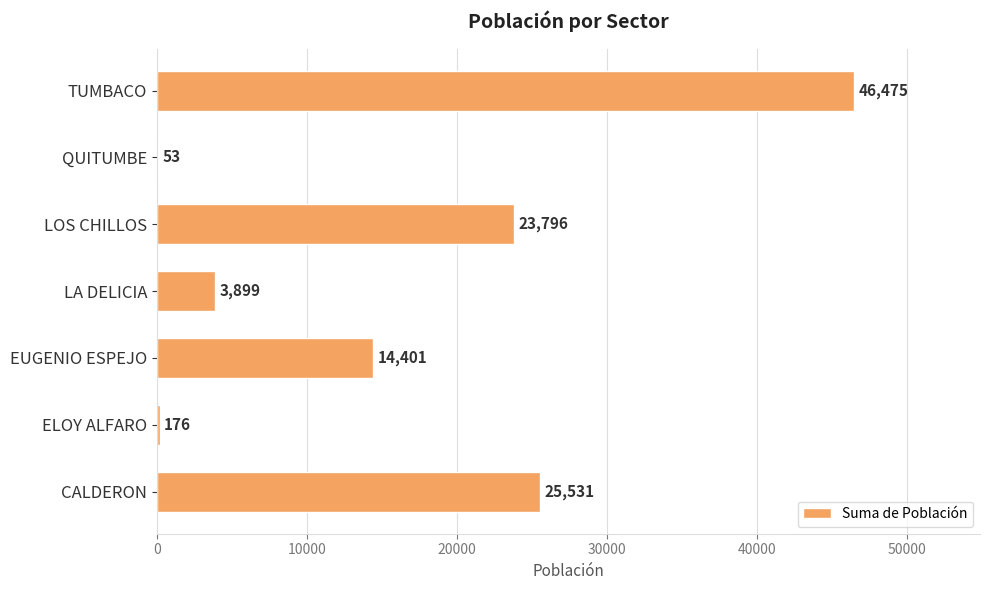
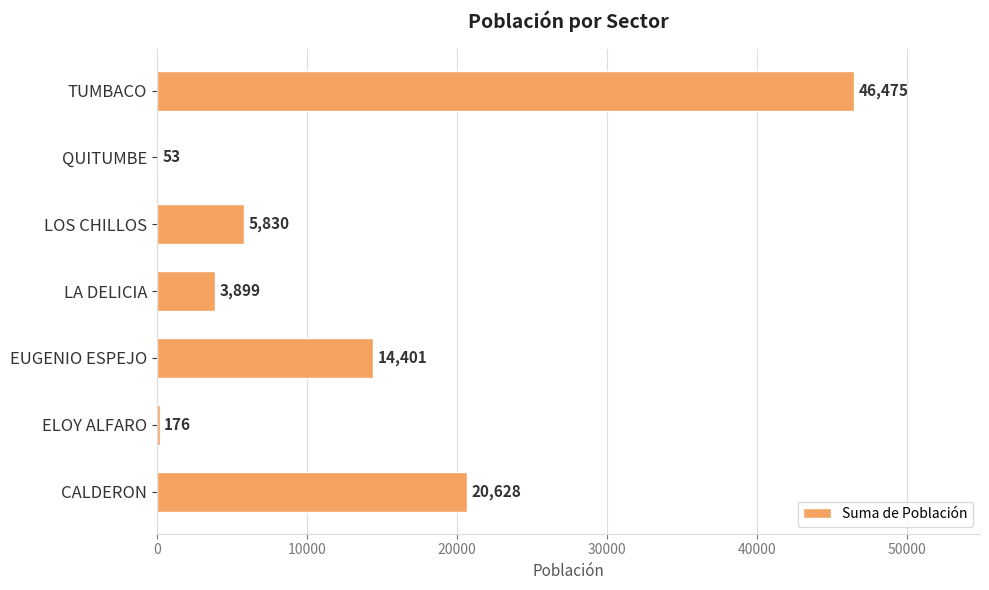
  {
    "TUMBACO": "46,475",
    "QUITUMBE": "53",
-   "LOS CHILLOS": "23,796",
+   "LOS CHILLOS": "5,830",
    "LA DELICIA": "3,899",
    "EUGENIO ESPEJO": "14,401",
    "ELOY ALFARO": "176",
-   "CALDERON": "25,531"
+   "CALDERON": "20,628"
  }
